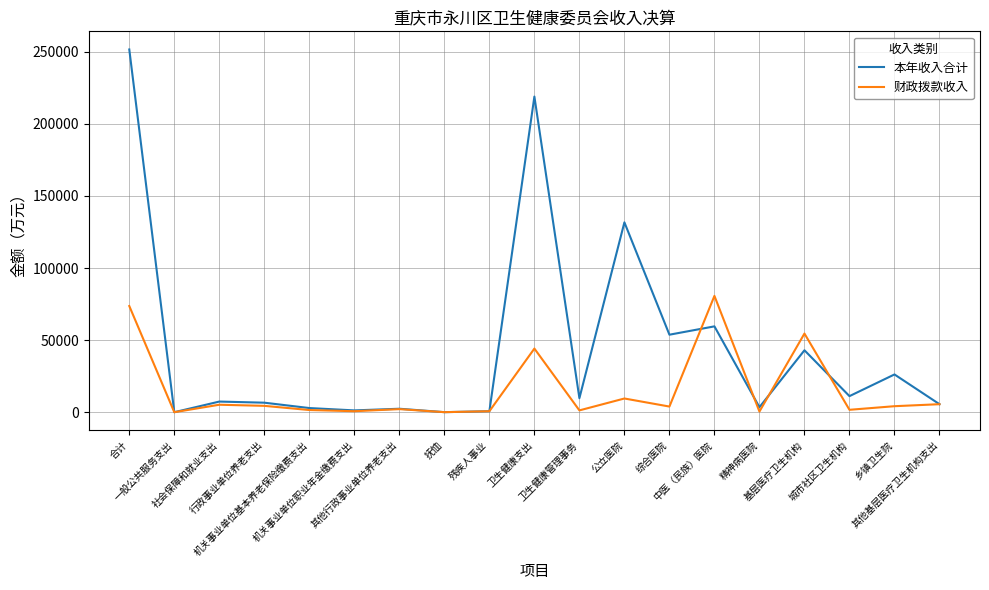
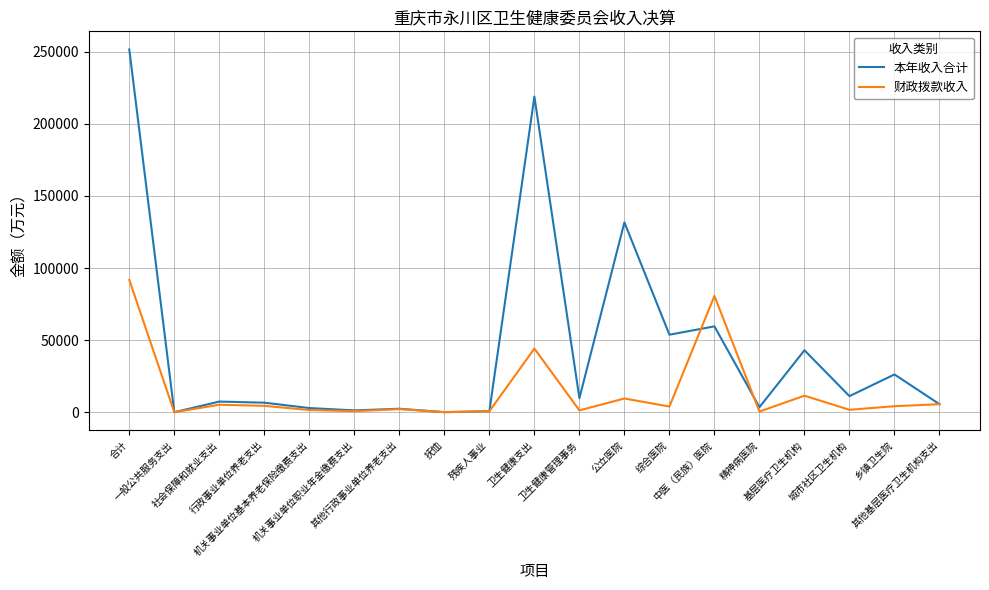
  {
    "本年收入合计": {
      "合计": 252000,
      "社会保障和就业支出": 7000,
      "行政事业单位养老支出": 7000,
      "卫生健康支出": 219000,
      "卫生健康管理事务": 10000,
      "公立医院": 132000,
      "综合医院": 54000,
      "中医（民族）医院": 60000,
      "精神病医院": 4000,
      "基层医疗卫生机构": 43000,
      "城市社区卫生机构": 11000,
      "乡镇卫生院": 26000
    },
    "财政拨款收入": {
-     "合计": 74000,
+     "合计": 92000,
      "社会保障和就业支出": 5000,
      "行政事业单位养老支出": 4000,
      "卫生健康支出": 44000,
      "卫生健康管理事务": 1000,
      "公立医院": 10000,
      "综合医院": 4000,
      "中医（民族）医院": 81000,
      "精神病医院": 0,
-     "基层医疗卫生机构": 55000,
+     "基层医疗卫生机构": 11000,
      "城市社区卫生机构": 2000,
      "乡镇卫生院": 4000
    }
  }
